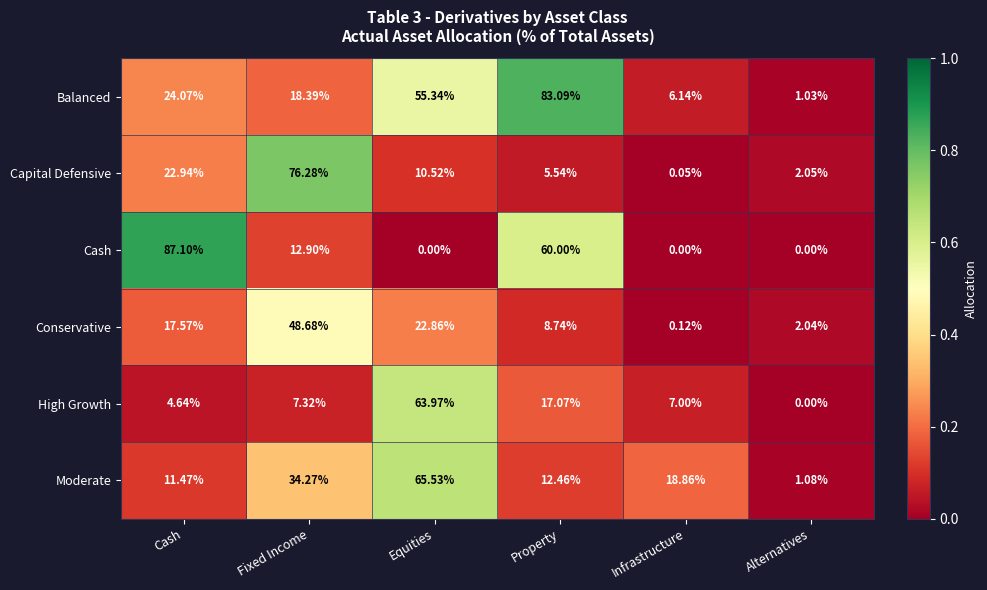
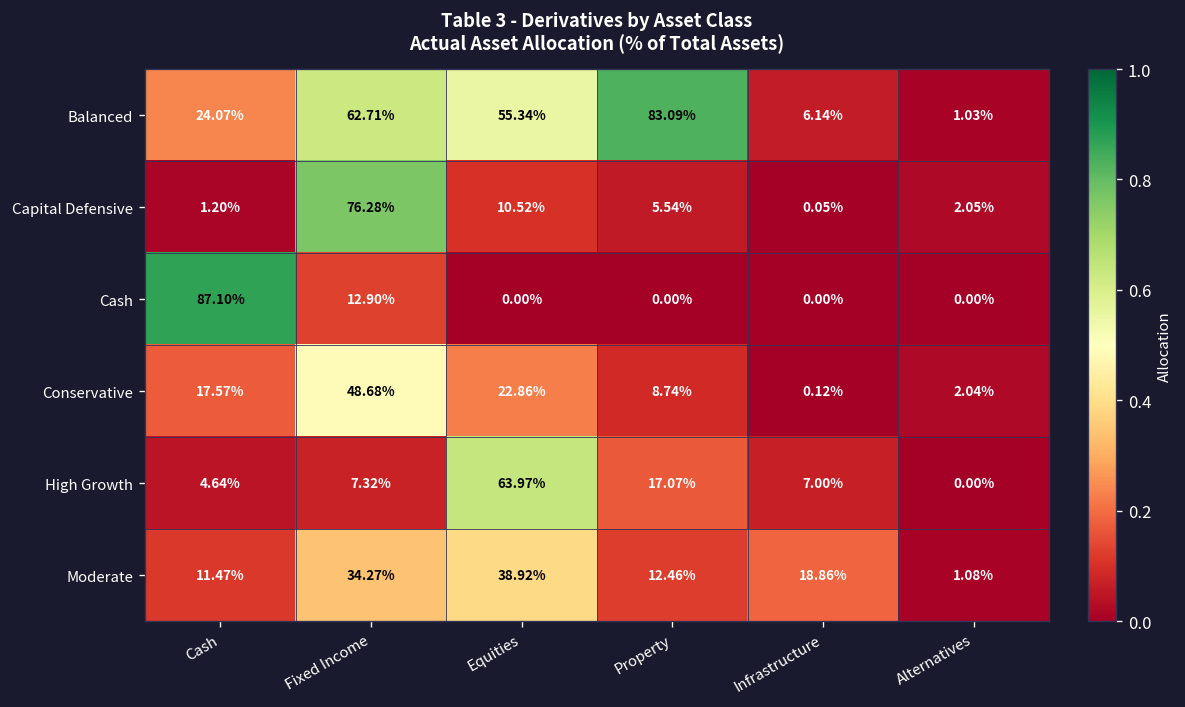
  {
    "Balanced": {
      "Cash": "24.07%",
-     "Fixed Income": "18.39%",
+     "Fixed Income": "62.71%",
      "Equities": "55.34%",
      "Property": "83.09%",
      "Infrastructure": "6.14%",
      "Alternatives": "1.03%"
    },
    "Capital Defensive": {
-     "Cash": "22.94%",
+     "Cash": "1.20%",
      "Fixed Income": "76.28%",
      "Equities": "10.52%",
      "Property": "5.54%",
      "Infrastructure": "0.05%",
      "Alternatives": "2.05%"
    },
    "Cash": {
      "Cash": "87.10%",
      "Fixed Income": "12.90%",
      "Equities": "0.00%",
-     "Property": "60.00%",
+     "Property": "0.00%",
      "Infrastructure": "0.00%",
      "Alternatives": "0.00%"
    },
    "Conservative": {
      "Cash": "17.57%",
      "Fixed Income": "48.68%",
      "Equities": "22.86%",
      "Property": "8.74%",
      "Infrastructure": "0.12%",
      "Alternatives": "2.04%"
    },
    "High Growth": {
      "Cash": "4.64%",
      "Fixed Income": "7.32%",
      "Equities": "63.97%",
      "Property": "17.07%",
      "Infrastructure": "7.00%",
      "Alternatives": "0.00%"
    },
    "Moderate": {
      "Cash": "11.47%",
      "Fixed Income": "34.27%",
-     "Equities": "65.53%",
+     "Equities": "38.92%",
      "Property": "12.46%",
      "Infrastructure": "18.86%",
      "Alternatives": "1.08%"
    }
  }
